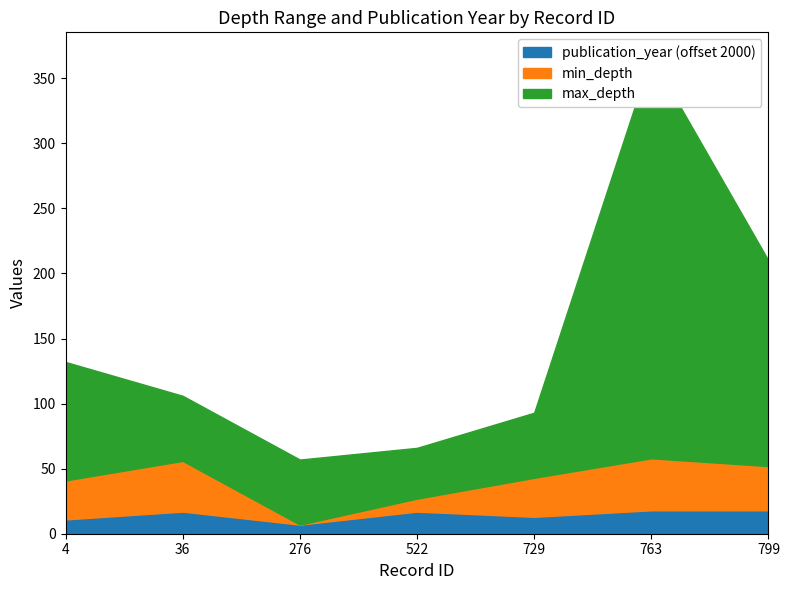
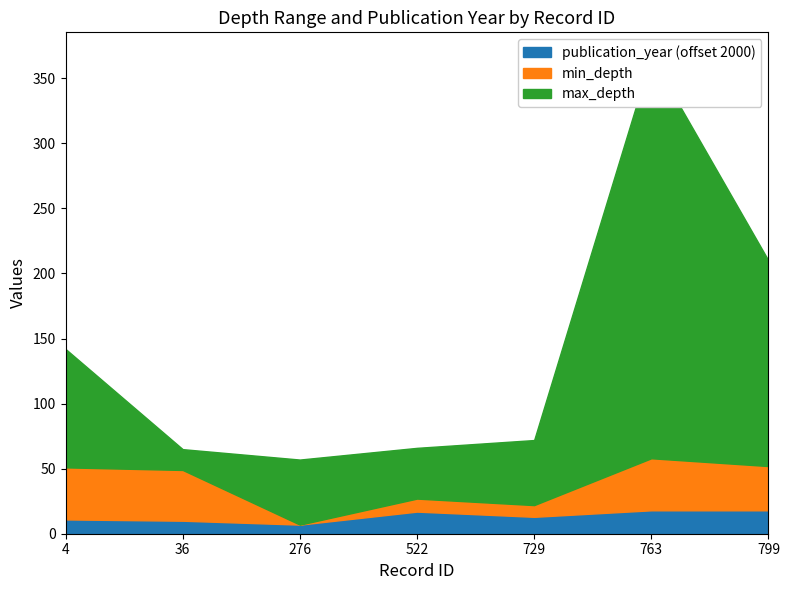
  {
    "publication_year (offset 2000)": {
      "4": 11,
-     "36": 17,
+     "36": 10,
      "522": 17,
      "729": 13,
      "763": 18,
      "799": 18
    },
    "min_depth": {
-     "4": 30,
+     "4": 40,
      "522": 27,
-     "729": 30,
+     "729": 9,
      "763": 58,
      "799": 52
    },
    "max_depth": {
      "4": 91,
-     "36": 50,
+     "36": 16,
      "276": 50,
      "522": 39,
      "729": 50,
      "799": 158
    }
  }
